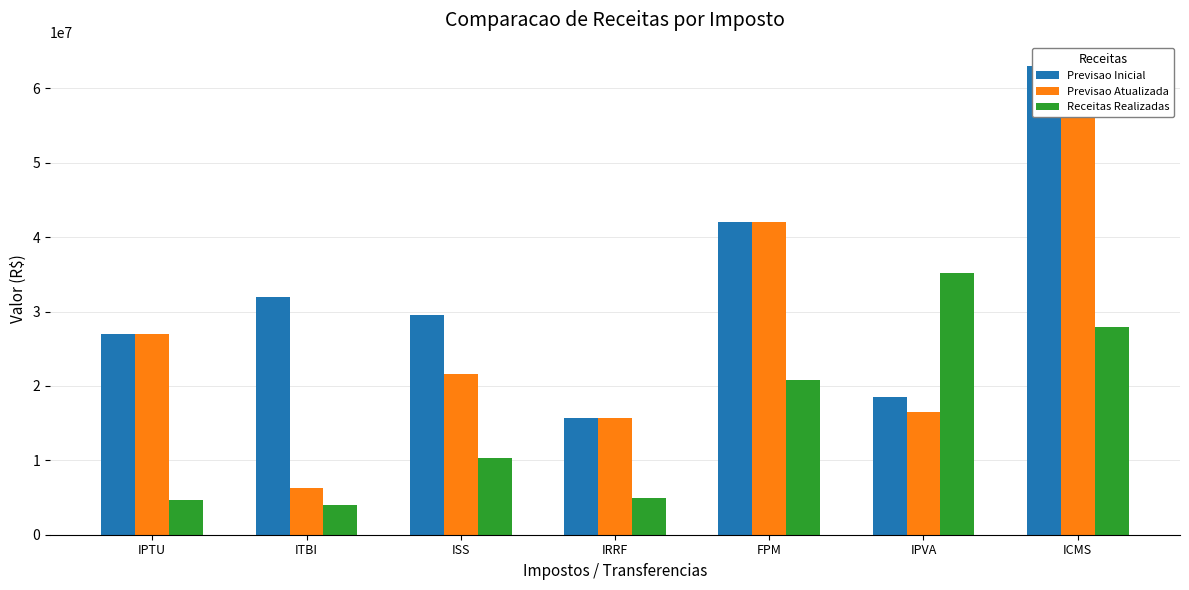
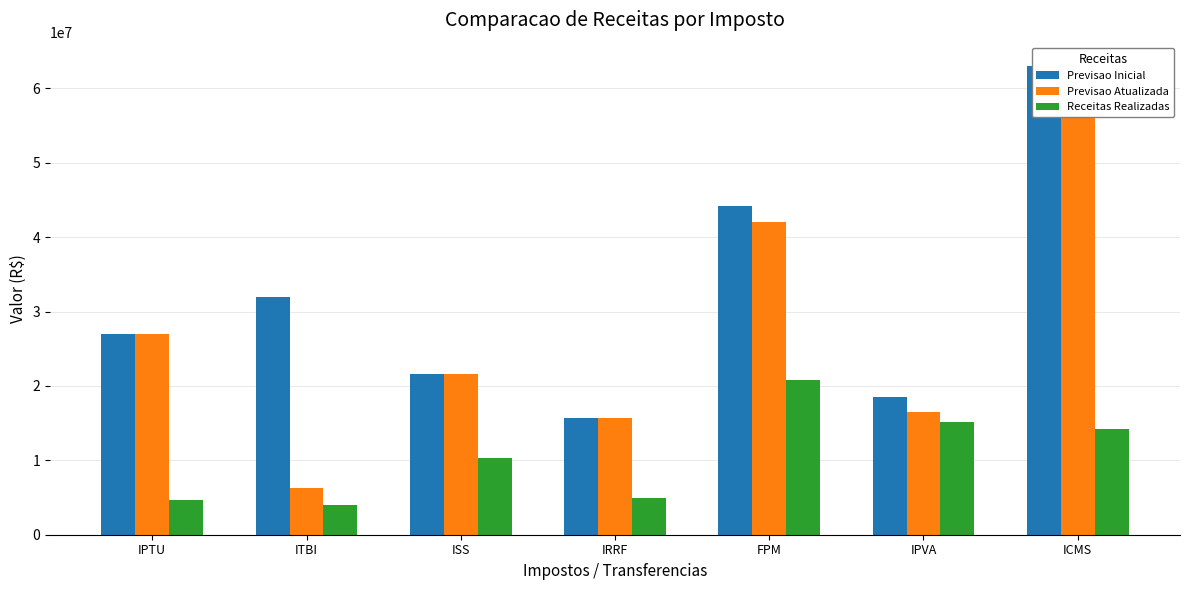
  {
    "Previsao Inicial": {
      "IPTU": 27000000,
      "ITBI": 32000000,
-     "ISS": 30000000,
+     "ISS": 22000000,
      "IRRF": 16000000,
-     "FPM": 42000000,
+     "FPM": 44000000,
      "IPVA": 19000000
    },
    "Previsao Atualizada": {
      "IPTU": 27000000,
      "ITBI": 6000000,
      "ISS": 22000000,
      "IRRF": 16000000,
      "FPM": 42000000,
      "IPVA": 17000000
    },
    "Receitas Realizadas": {
      "IPTU": 5000000,
      "ITBI": 4000000,
      "ISS": 10000000,
      "IRRF": 5000000,
      "FPM": 21000000,
-     "IPVA": 35000000,
-     "ICMS": 28000000
+     "IPVA": 15000000,
+     "ICMS": 14000000
    }
  }
